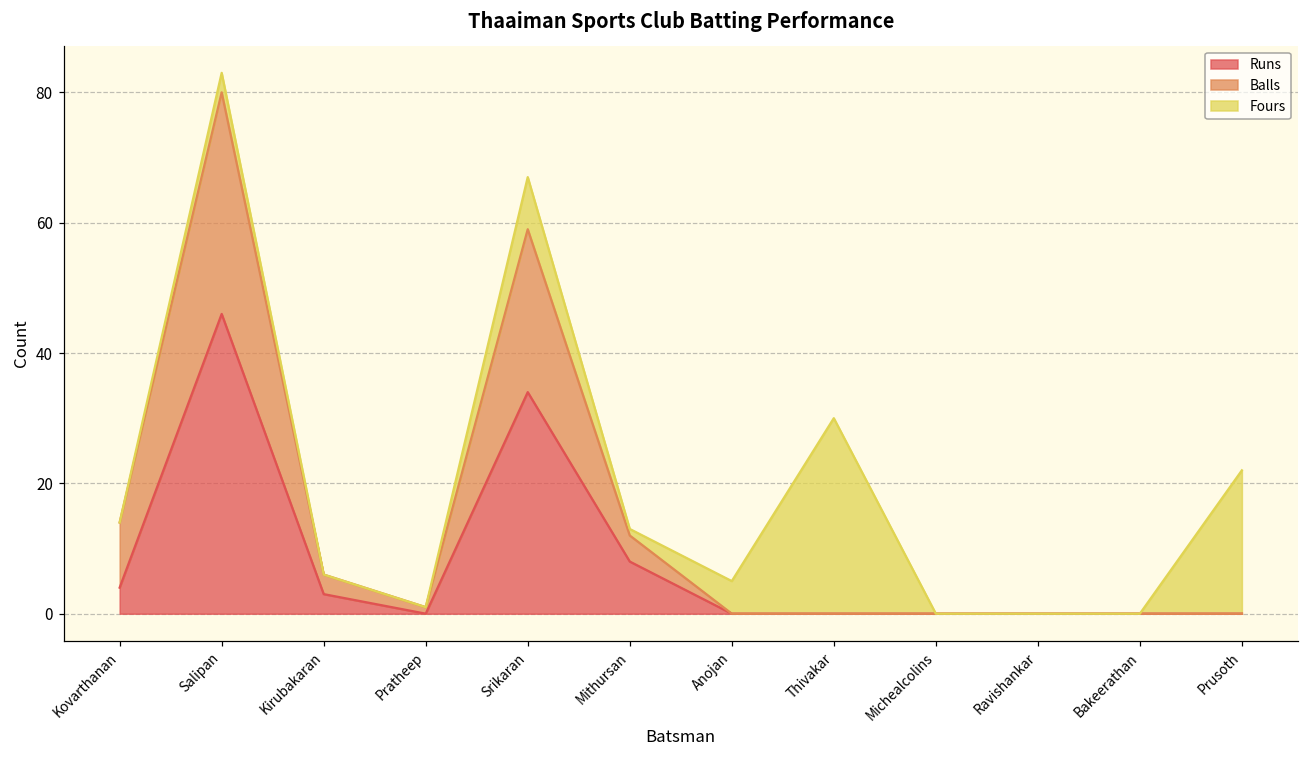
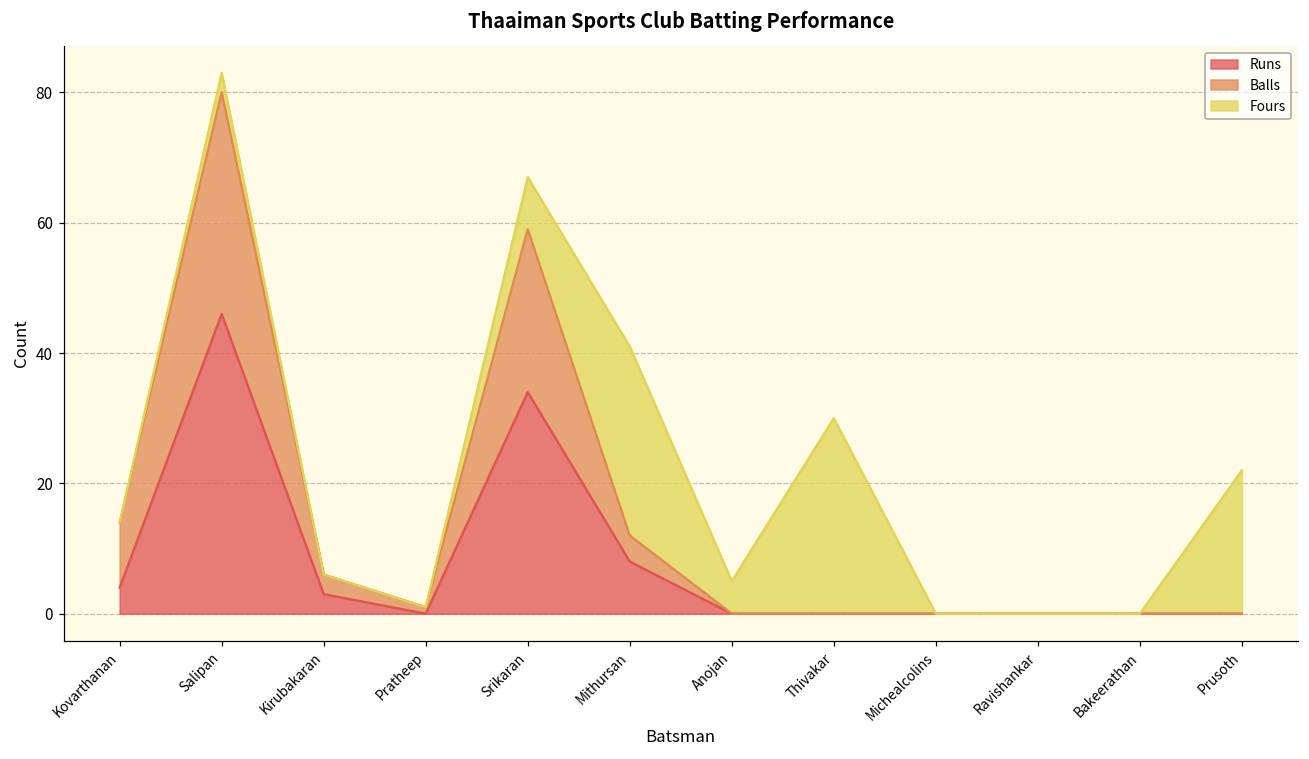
  {
    "Fours": {
      "Salipan": 3,
      "Srikaran": 8,
-     "Mithursan": 1,
+     "Mithursan": 29,
      "Anojan": 5,
      "Thivakar": 30,
      "Prusoth": 22
    }
  }
